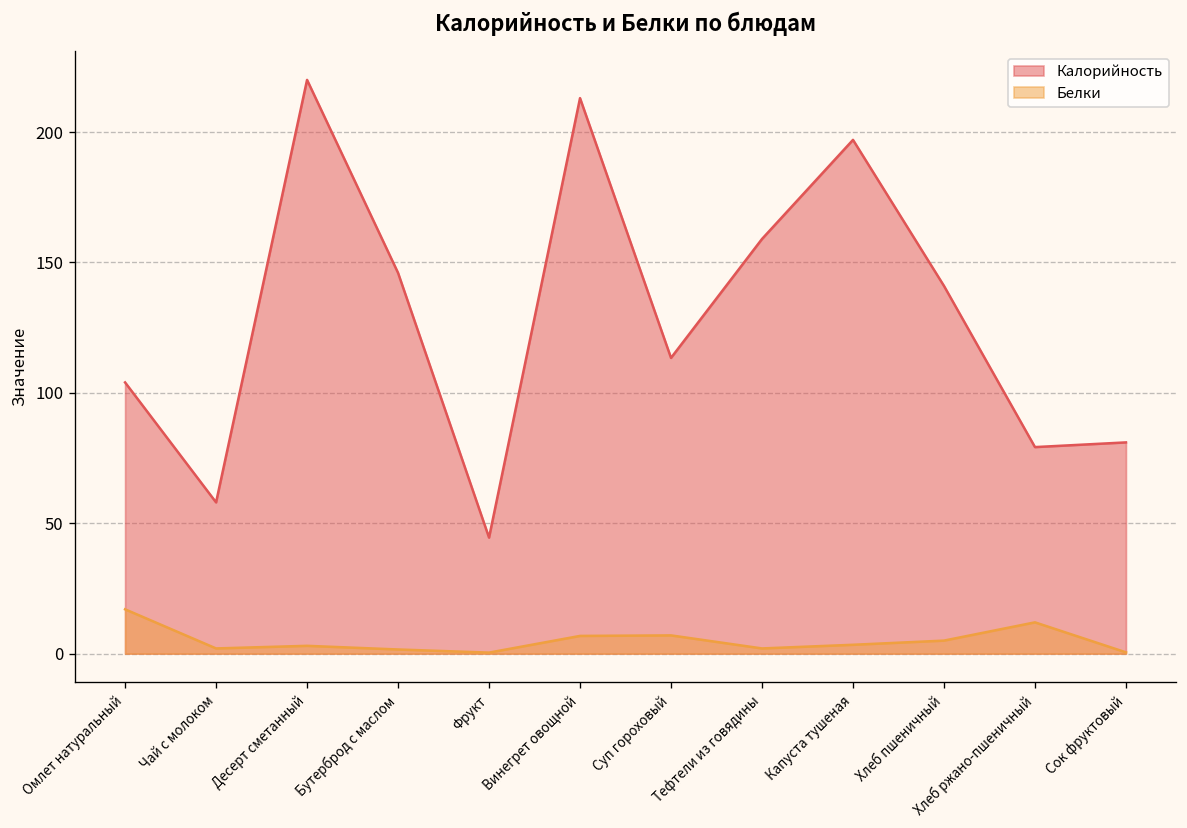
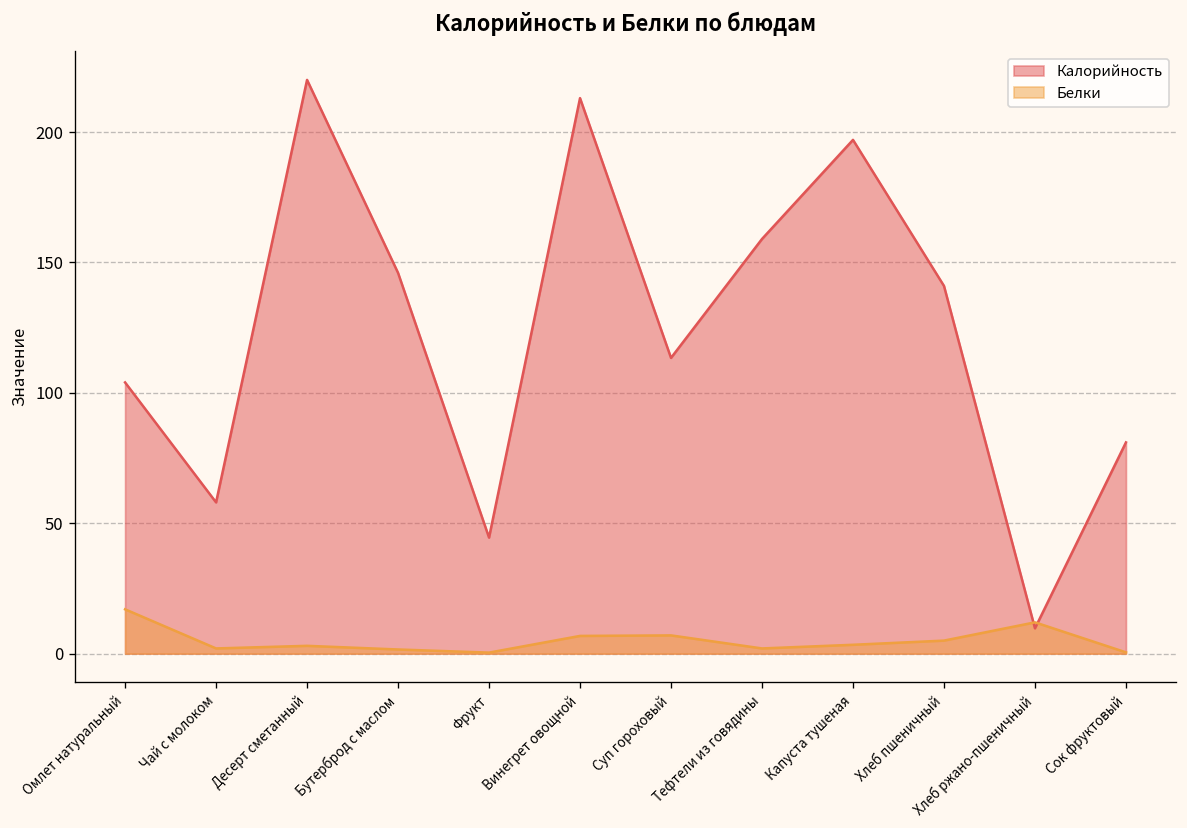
  {
    "Калорийность": {
      "Омлет натуральный": 104,
      "Чай с молоком": 58,
      "Десерт сметанный": 220,
      "Бутерброд с маслом": 146,
      "Фрукт": 45,
      "Винегрет овощной": 213,
      "Суп гороховый": 113,
      "Тефтели из говядины": 159,
      "Капуста тушеная": 197,
      "Хлеб пшеничный": 141,
-     "Хлеб ржано-пшеничный": 79,
+     "Хлеб ржано-пшеничный": 10,
      "Сок фруктовый": 81
    },
    "Белки": {
      "Омлет натуральный": 17,
      "Чай с молоком": 2,
      "Десерт сметанный": 3,
      "Бутерброд с маслом": 2,
      "Фрукт": 0,
      "Винегрет овощной": 7,
      "Суп гороховый": 7,
      "Тефтели из говядины": 2,
      "Капуста тушеная": 3,
      "Хлеб пшеничный": 5,
      "Хлеб ржано-пшеничный": 12,
      "Сок фруктовый": 1
    }
  }
